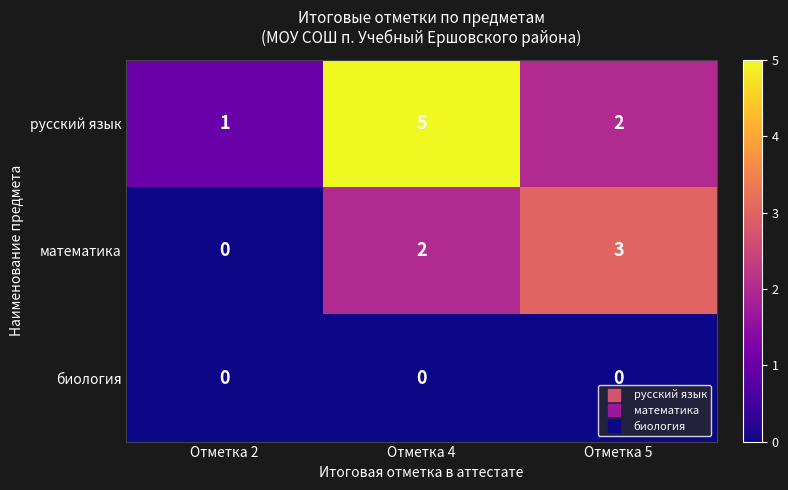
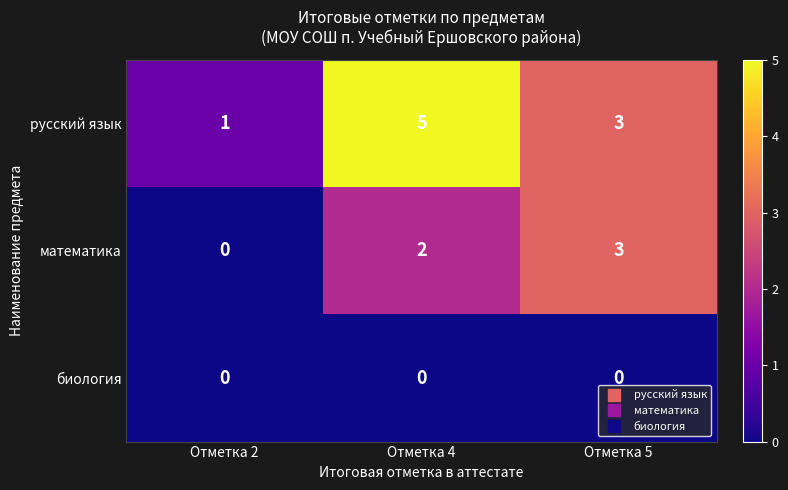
  {
    "русский язык": {
      "Отметка 2": 1,
      "Отметка 4": 5,
-     "Отметка 5": 2
+     "Отметка 5": 3
    },
    "математика": {
      "Отметка 2": 0,
      "Отметка 4": 2,
      "Отметка 5": 3
    },
    "биология": {
      "Отметка 2": 0,
      "Отметка 4": 0
    }
  }
